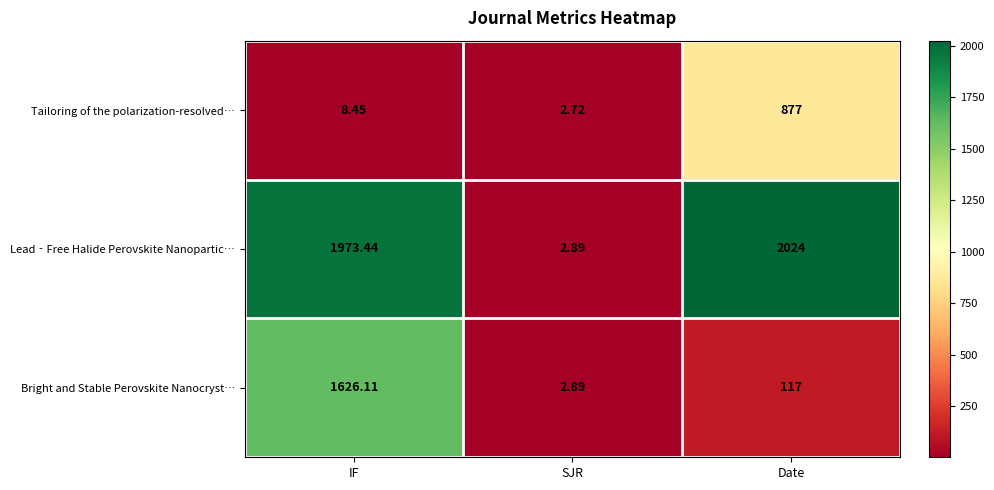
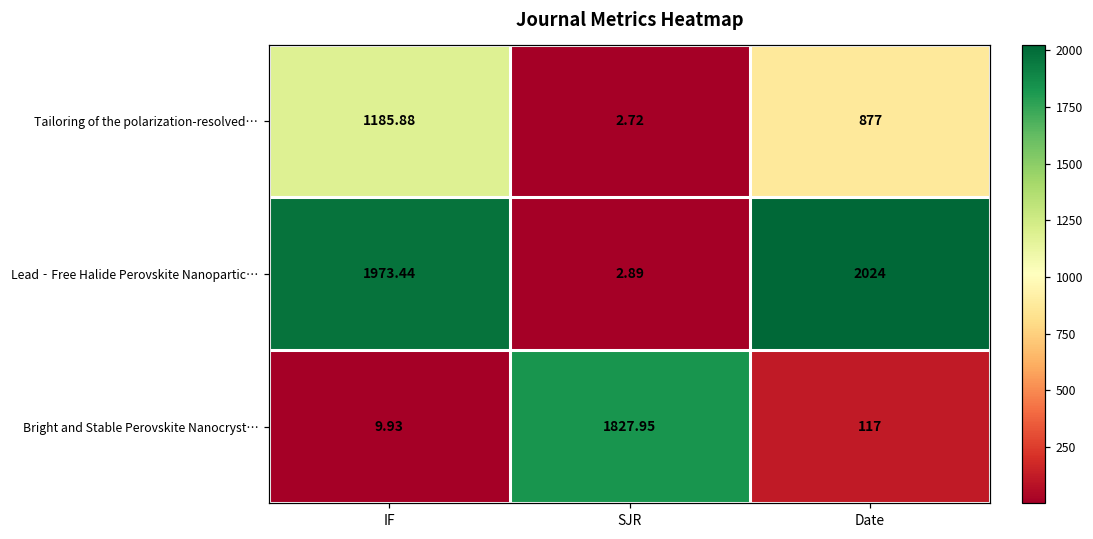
  {
    "Tailoring of the polarization-resolved…": {
-     "IF": 8.45,
+     "IF": 1185.88,
      "SJR": 2.72,
      "Date": 877
    },
    "Lead‐Free Halide Perovskite Nanopartic…": {
      "IF": 1973.44,
      "SJR": 2.89,
      "Date": 2024
    },
    "Bright and Stable Perovskite Nanocryst…": {
-     "IF": 1626.11,
-     "SJR": 2.89,
+     "IF": 9.93,
+     "SJR": 1827.95,
      "Date": 117
    }
  }
